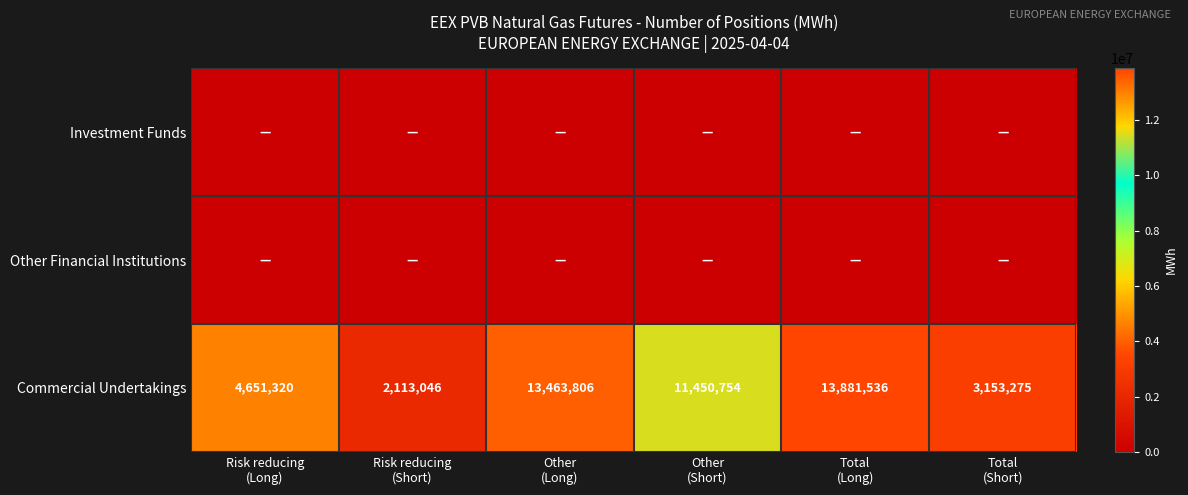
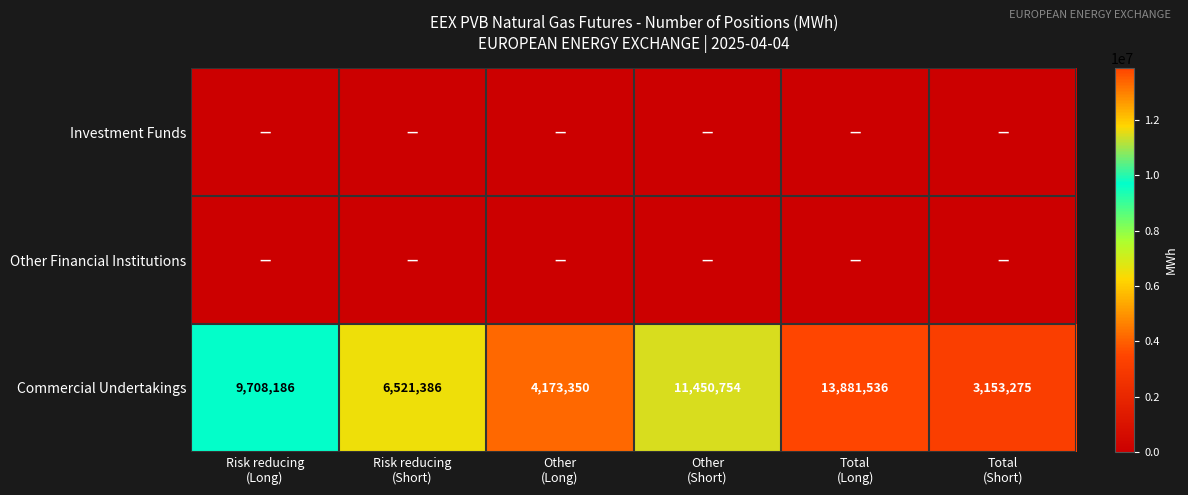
  {
    "Commercial Undertakings": {
-     "Risk reducing (Long)": "4,651,320",
-     "Risk reducing (Short)": "2,113,046",
-     "Other (Long)": "13,463,806",
+     "Risk reducing (Long)": "9,708,186",
+     "Risk reducing (Short)": "6,521,386",
+     "Other (Long)": "4,173,350",
      "Other (Short)": "11,450,754",
      "Total (Long)": "13,881,536",
      "Total (Short)": "3,153,275"
    }
  }
